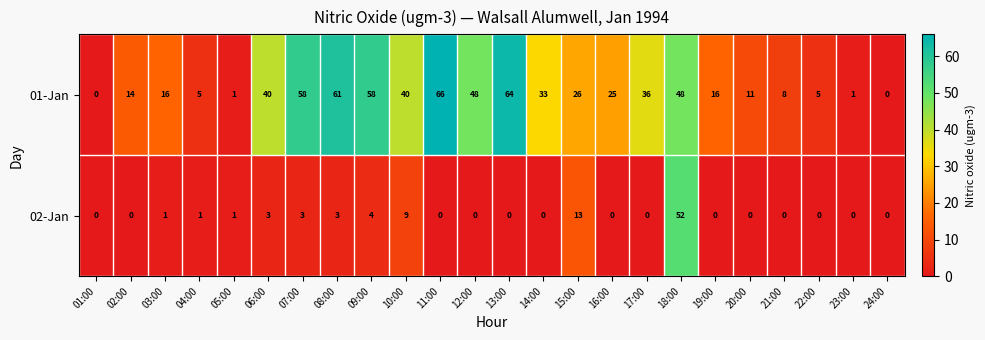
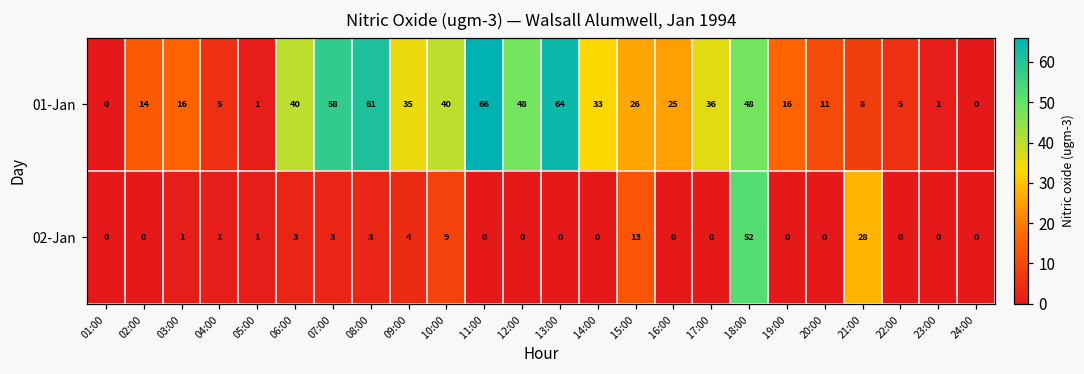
  {
    "01-Jan": {
      "01:00": 0,
      "02:00": 14,
      "03:00": 16,
      "04:00": 5,
      "05:00": 1,
      "06:00": 40,
      "07:00": 58,
      "08:00": 61,
-     "09:00": 58,
+     "09:00": 35,
      "10:00": 40,
      "11:00": 66,
      "12:00": 48,
      "13:00": 64,
      "14:00": 33,
      "15:00": 26,
      "16:00": 25,
      "17:00": 36,
      "18:00": 48,
      "19:00": 16,
      "20:00": 11,
      "21:00": 8,
      "22:00": 5,
      "23:00": 1,
      "24:00": 0
    },
    "02-Jan": {
      "01:00": 0,
      "02:00": 0,
      "03:00": 1,
      "04:00": 1,
      "05:00": 1,
      "06:00": 3,
      "07:00": 3,
      "08:00": 3,
      "09:00": 4,
      "10:00": 9,
      "11:00": 0,
      "12:00": 0,
      "13:00": 0,
      "14:00": 0,
      "15:00": 13,
      "16:00": 0,
      "17:00": 0,
      "18:00": 52,
      "19:00": 0,
      "20:00": 0,
-     "21:00": 0,
+     "21:00": 28,
      "22:00": 0,
      "23:00": 0,
      "24:00": 0
    }
  }
